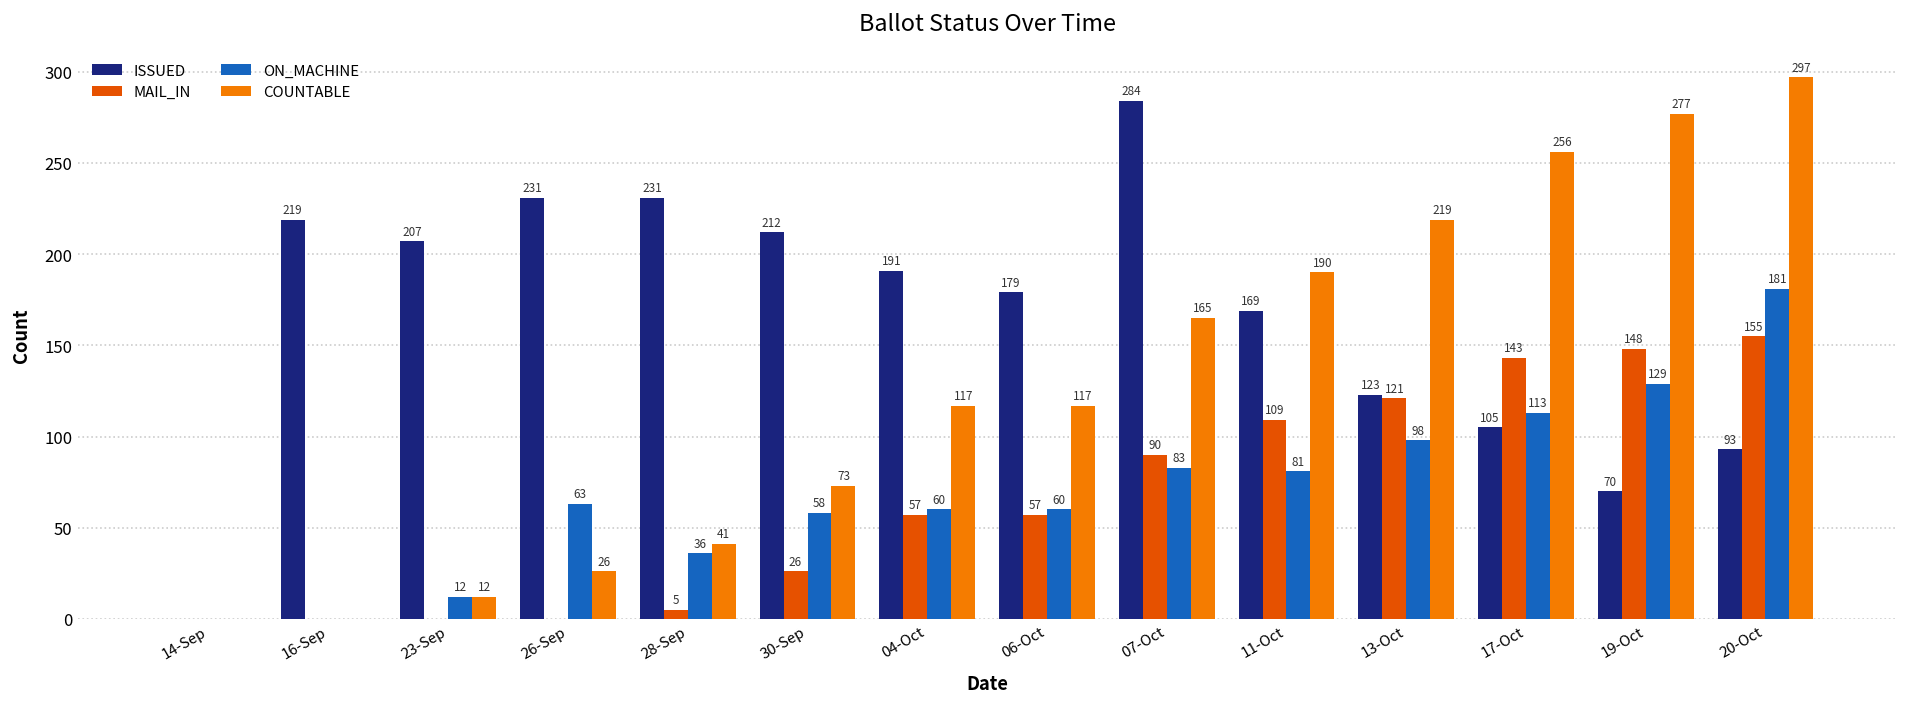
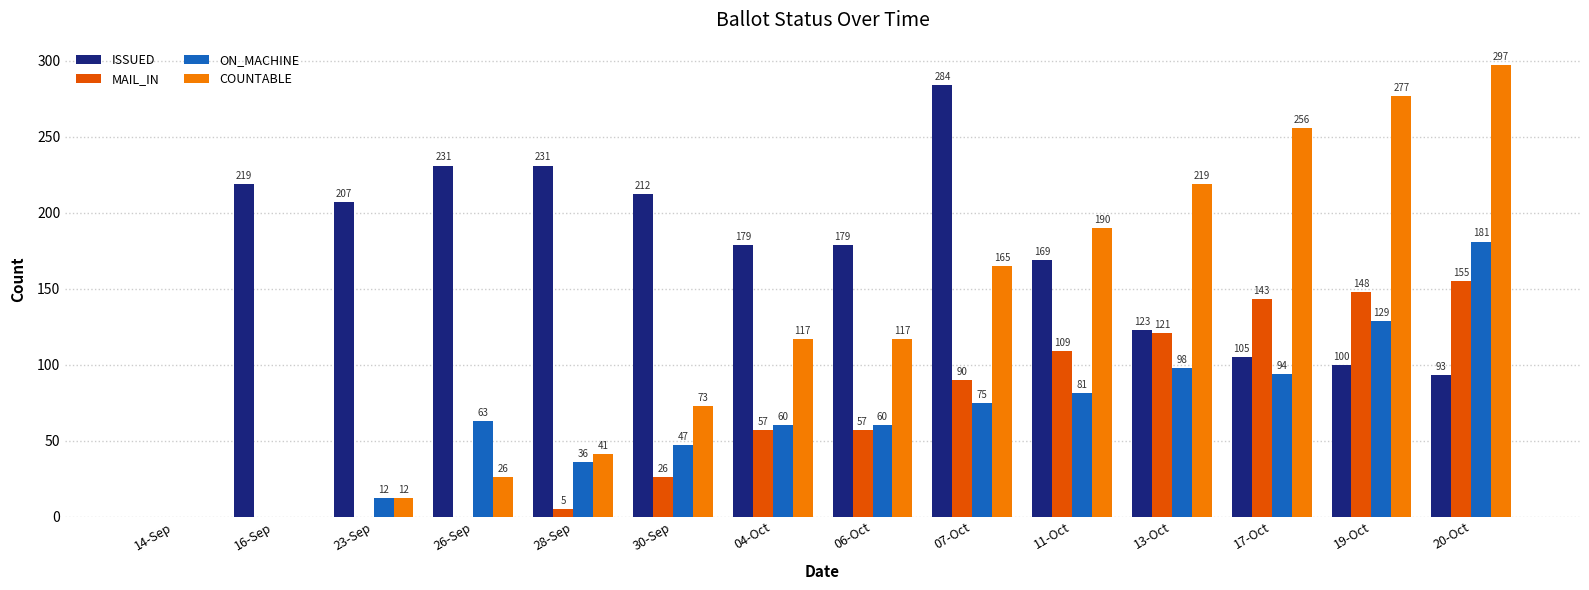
  {
    "ISSUED": {
      "16-Sep": 219,
      "23-Sep": 207,
      "26-Sep": 231,
      "28-Sep": 231,
      "30-Sep": 212,
-     "04-Oct": 191,
+     "04-Oct": 179,
      "06-Oct": 179,
      "07-Oct": 284,
      "11-Oct": 169,
      "13-Oct": 123,
      "17-Oct": 105,
-     "19-Oct": 70,
+     "19-Oct": 100,
      "20-Oct": 93
    },
    "ON_MACHINE": {
      "23-Sep": 12,
      "26-Sep": 63,
      "28-Sep": 36,
-     "30-Sep": 58,
+     "30-Sep": 47,
      "04-Oct": 60,
      "06-Oct": 60,
-     "07-Oct": 83,
+     "07-Oct": 75,
      "11-Oct": 81,
      "13-Oct": 98,
-     "17-Oct": 113,
+     "17-Oct": 94,
      "19-Oct": 129,
      "20-Oct": 181
    }
  }
